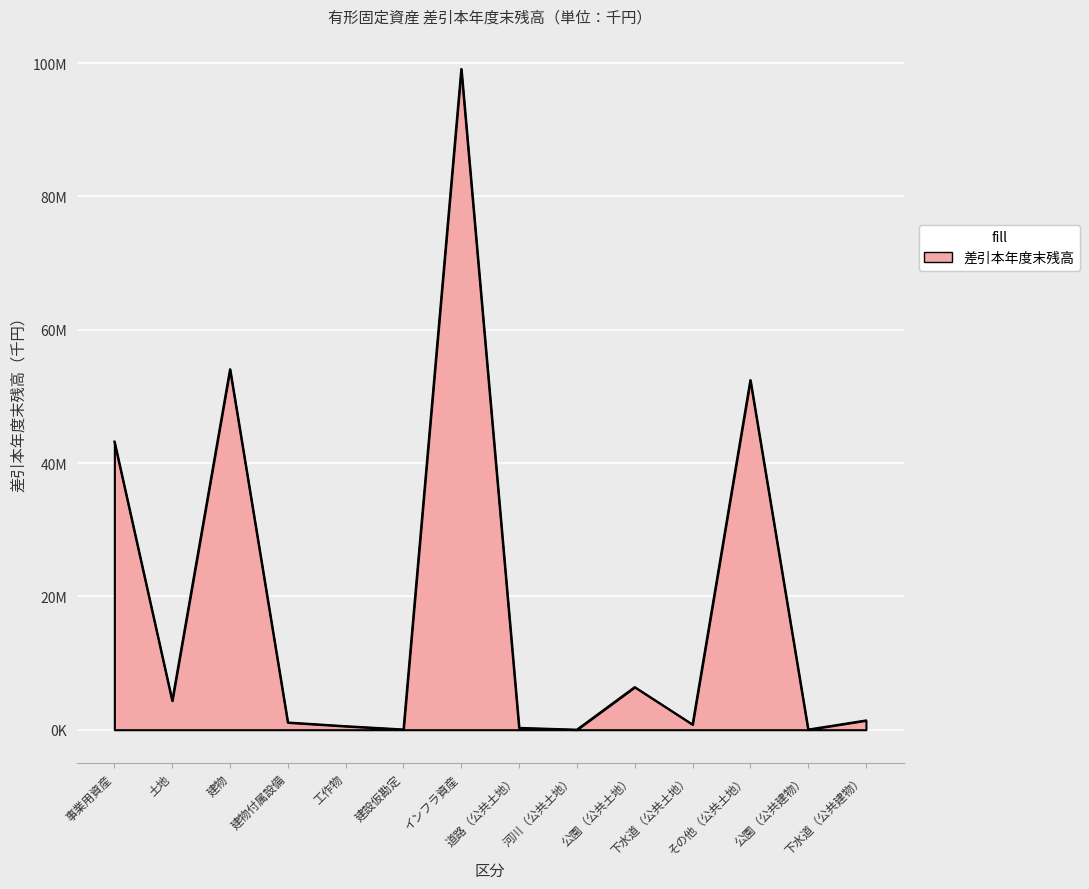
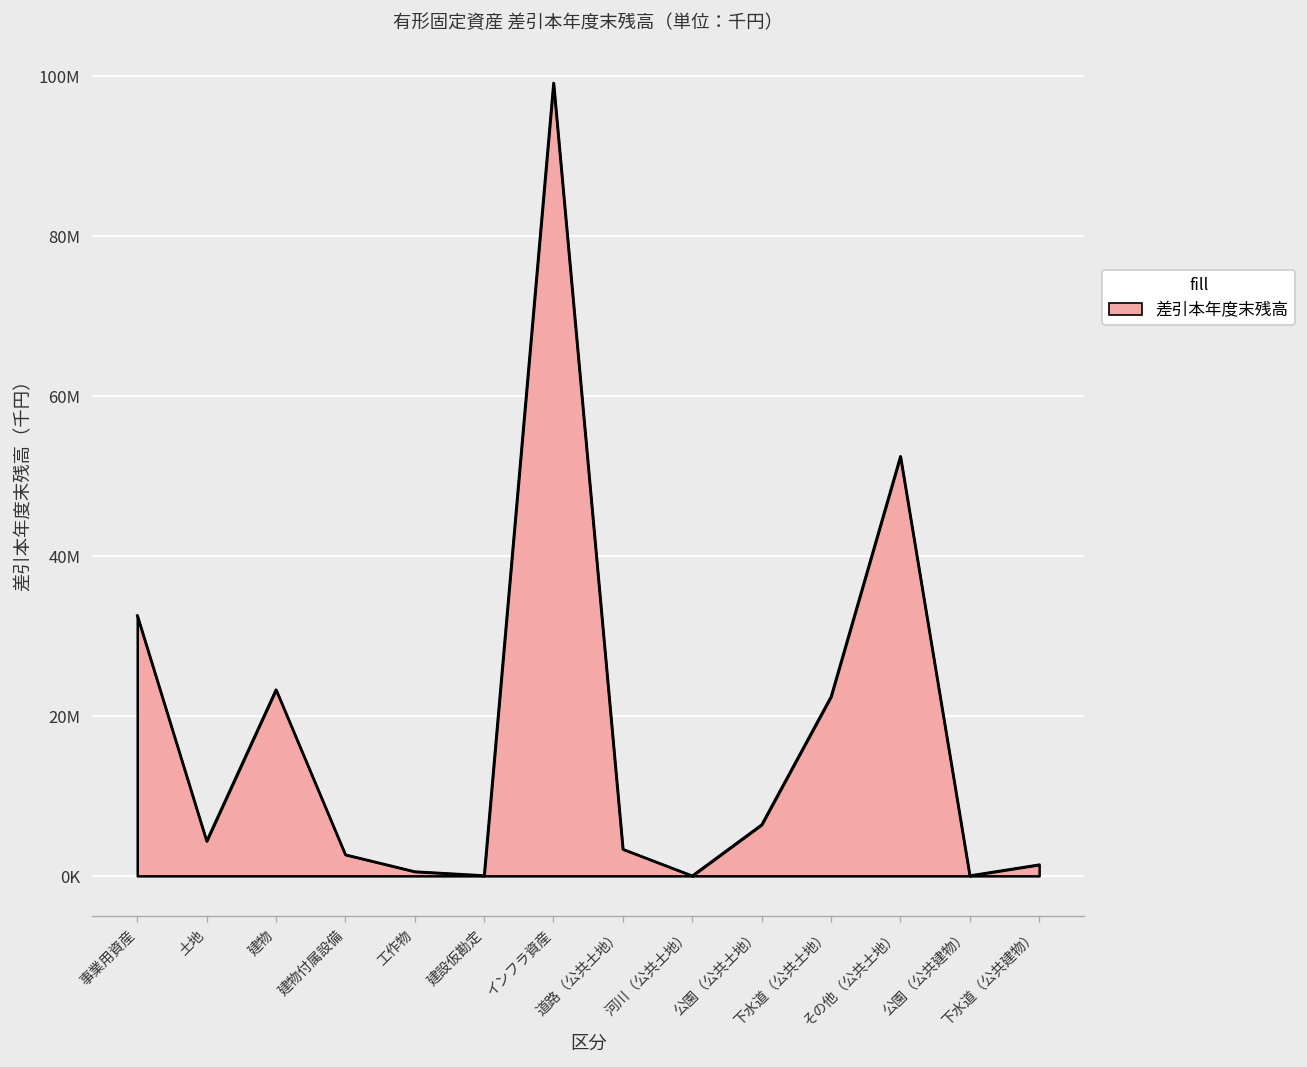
  {
-   "事業用資産": 43000000,
+   "事業用資産": 33000000,
    "土地": 4000000,
-   "建物": 54000000,
-   "建物付属設備": 1000000,
+   "建物": 23000000,
+   "建物付属設備": 3000000,
    "工作物": 1000000,
    "建設仮勘定": 0,
    "インフラ資産": 99000000,
-   "道路（公共土地）": 0,
+   "道路（公共土地）": 3000000,
    "河川（公共土地）": 0,
    "公園（公共土地）": 6000000,
-   "下水道（公共土地）": 1000000,
+   "下水道（公共土地）": 22000000,
    "その他（公共土地）": 52000000,
    "公園（公共建物）": 0,
    "下水道（公共建物）": 1000000
  }
